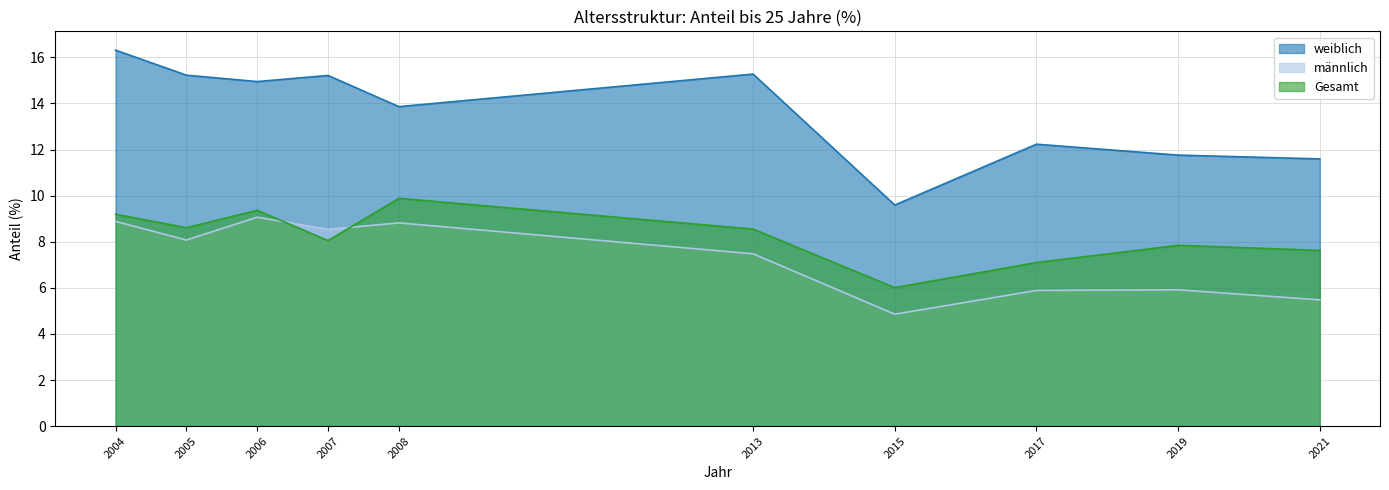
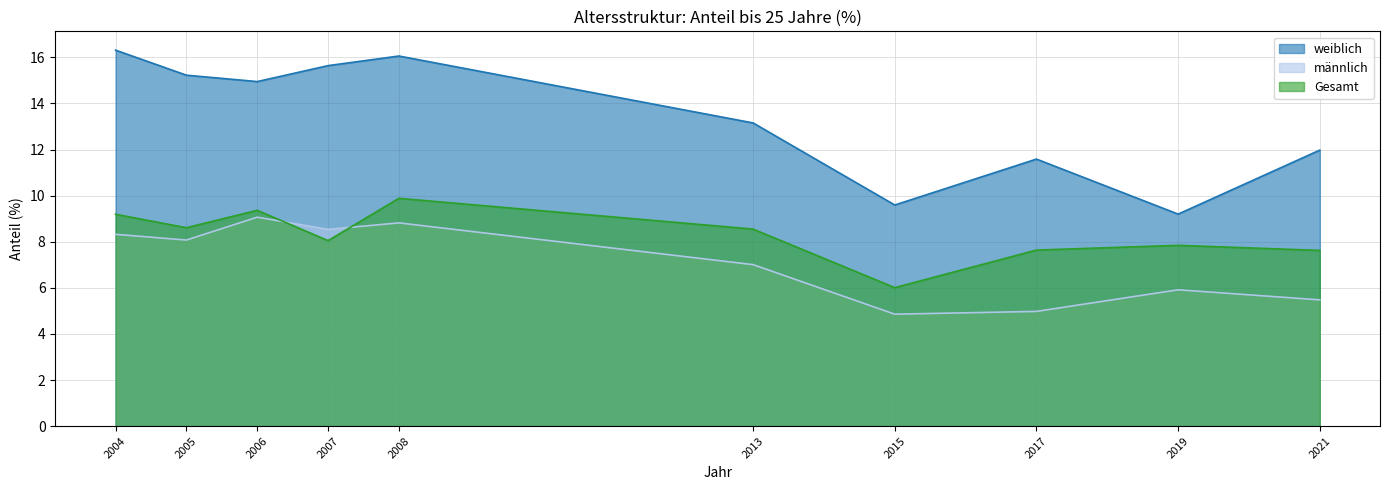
  {
    "weiblich": {
      "2004": 16.3,
      "2005": 15.2,
      "2006": 14.9,
-     "2007": 15.2,
-     "2008": 13.9,
-     "2013": 15.3,
+     "2007": 15.6,
+     "2008": 16.1,
+     "2013": 13.2,
      "2015": 9.6,
-     "2017": 12.2,
-     "2019": 11.8,
-     "2021": 11.6
+     "2017": 11.6,
+     "2019": 9.2,
+     "2021": 12.0
    },
    "männlich": {
-     "2004": 8.9,
+     "2004": 8.3,
      "2005": 8.1,
      "2006": 9.1,
      "2007": 8.5,
      "2008": 8.8,
-     "2013": 7.5,
+     "2013": 7.0,
      "2015": 4.9,
-     "2017": 5.9,
+     "2017": 5.0,
      "2019": 5.9,
      "2021": 5.5
    },
    "Gesamt": {
      "2004": 9.2,
      "2005": 8.6,
      "2006": 9.4,
      "2007": 8.0,
      "2008": 9.9,
      "2013": 8.5,
      "2015": 6.0,
-     "2017": 7.1,
+     "2017": 7.6,
      "2019": 7.8,
      "2021": 7.6
    }
  }
